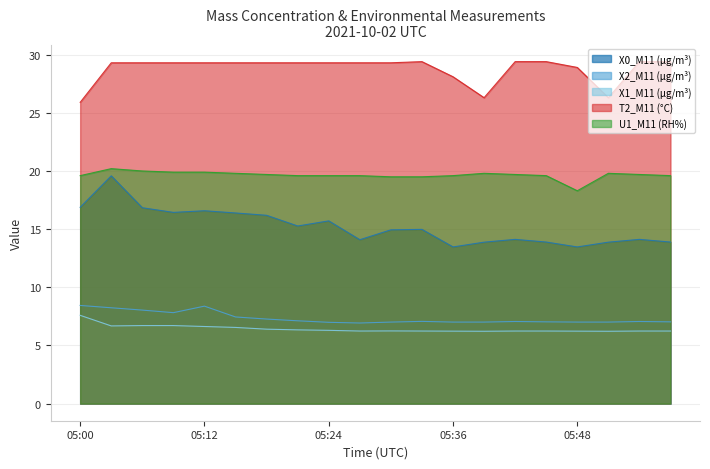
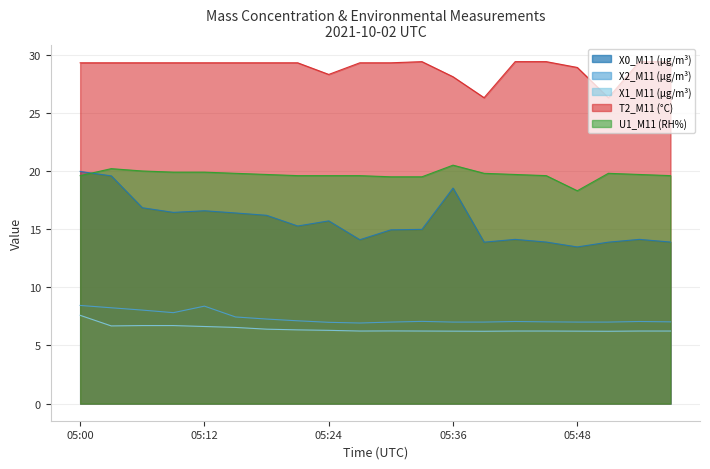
  {
    "X0_M11 (μg/m³)": {
-     "05:00": 16.9,
+     "05:00": 20.0,
      "05:12": 16.6,
      "05:24": 15.7,
-     "05:36": 13.5,
+     "05:36": 18.5,
      "05:48": 13.5
    },
    "X2_M11 (μg/m³)": {
      "05:00": 8.4,
      "05:12": 8.4,
      "05:24": 7.0,
      "05:36": 7.0,
      "05:48": 7.0
    },
    "X1_M11 (μg/m³)": {
      "05:00": 7.6,
      "05:12": 6.6,
      "05:24": 6.3,
      "05:36": 6.2,
      "05:48": 6.2
    },
    "T2_M11 (°C)": {
-     "05:00": 25.9,
+     "05:00": 29.3,
      "05:12": 29.3,
-     "05:24": 29.3,
+     "05:24": 28.3,
      "05:36": 28.1,
      "05:48": 28.9
    },
    "U1_M11 (RH%)": {
      "05:00": 19.6,
      "05:12": 19.9,
      "05:24": 19.6,
-     "05:36": 19.6,
+     "05:36": 20.5,
      "05:48": 18.3
    }
  }
